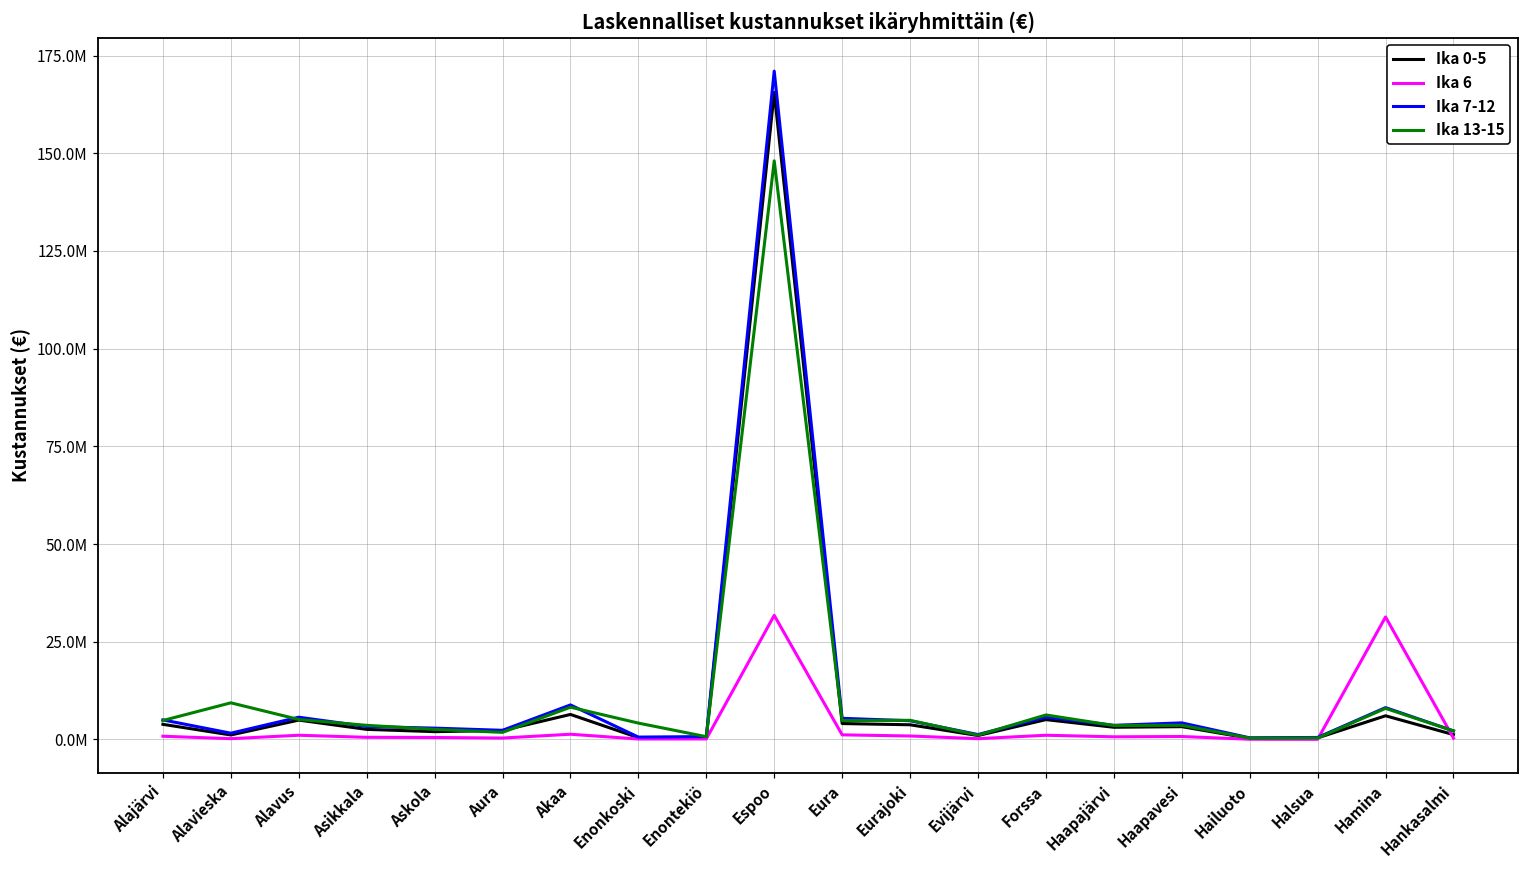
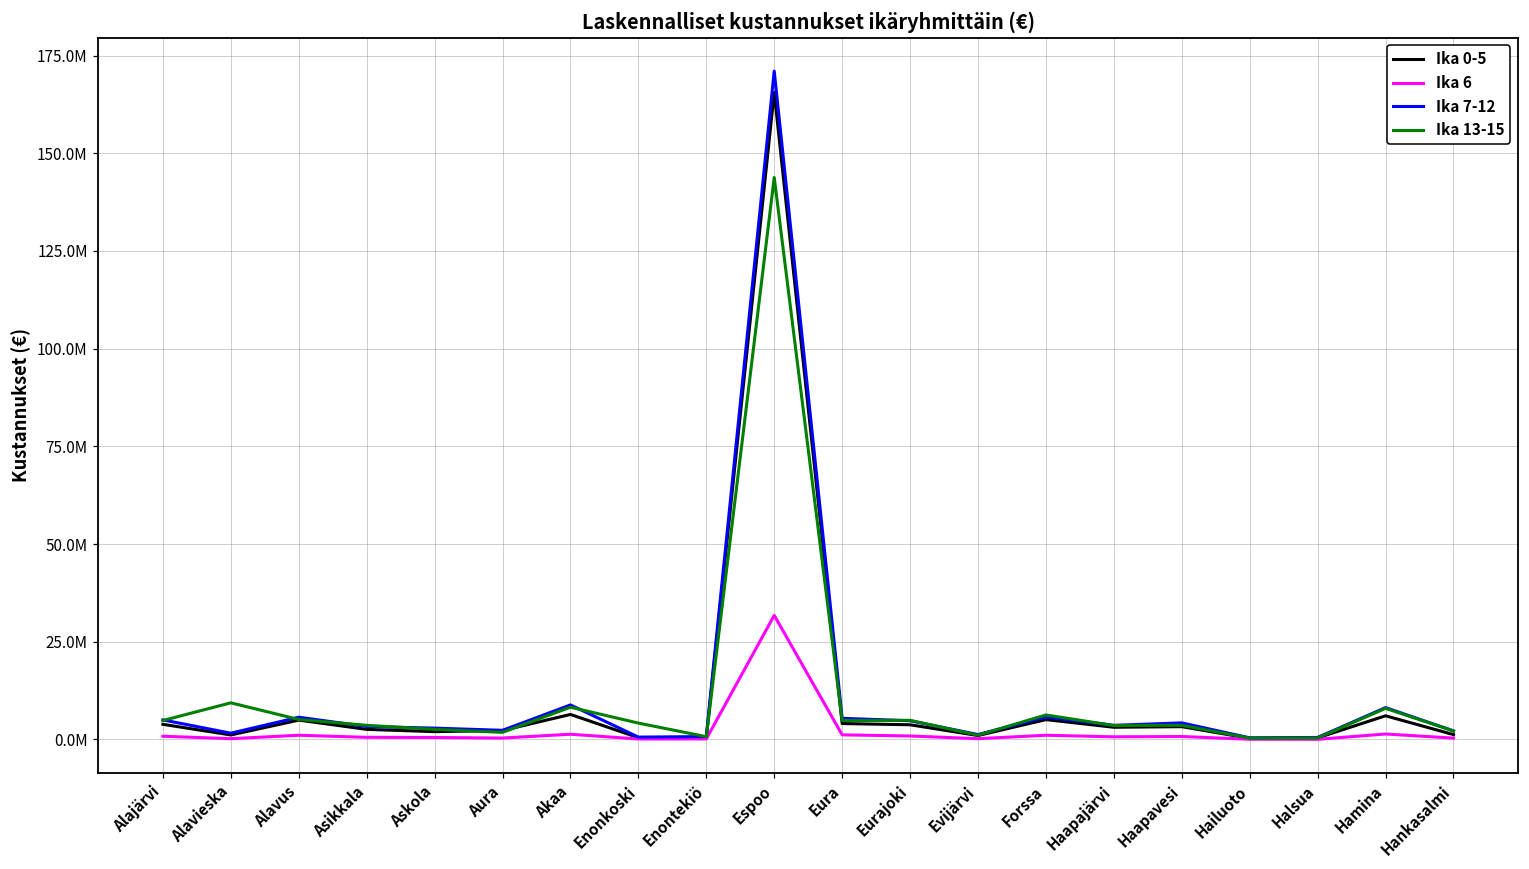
  {
    "Ika 0-5": {
      "Alajärvi": 4000000,
      "Asikkala": 3000000,
      "Akaa": 6000000,
      "Espoo": 166000000,
      "Eura": 4000000,
      "Eurajoki": 4000000,
      "Hamina": 6000000,
      "Hankasalmi": 1000000
    },
    "Ika 6": {
      "Alajärvi": 1000000,
      "Alavieska": 0,
      "Alavus": 1000000,
      "Asikkala": 1000000,
      "Askola": 1000000,
      "Aura": 0,
      "Akaa": 1000000,
      "Espoo": 32000000,
      "Eura": 1000000,
      "Eurajoki": 1000000,
      "Evijärvi": 0,
      "Forssa": 1000000,
      "Haapajärvi": 1000000,
      "Haapavesi": 1000000,
-     "Hamina": 31000000,
+     "Hamina": 1000000,
      "Hankasalmi": 0
    },
    "Ika 7-12": {
      "Espoo": 171000000
    },
    "Ika 13-15": {
      "Alavieska": 9000000,
      "Enonkoski": 4000000,
-     "Espoo": 148000000
+     "Espoo": 144000000
    }
  }
